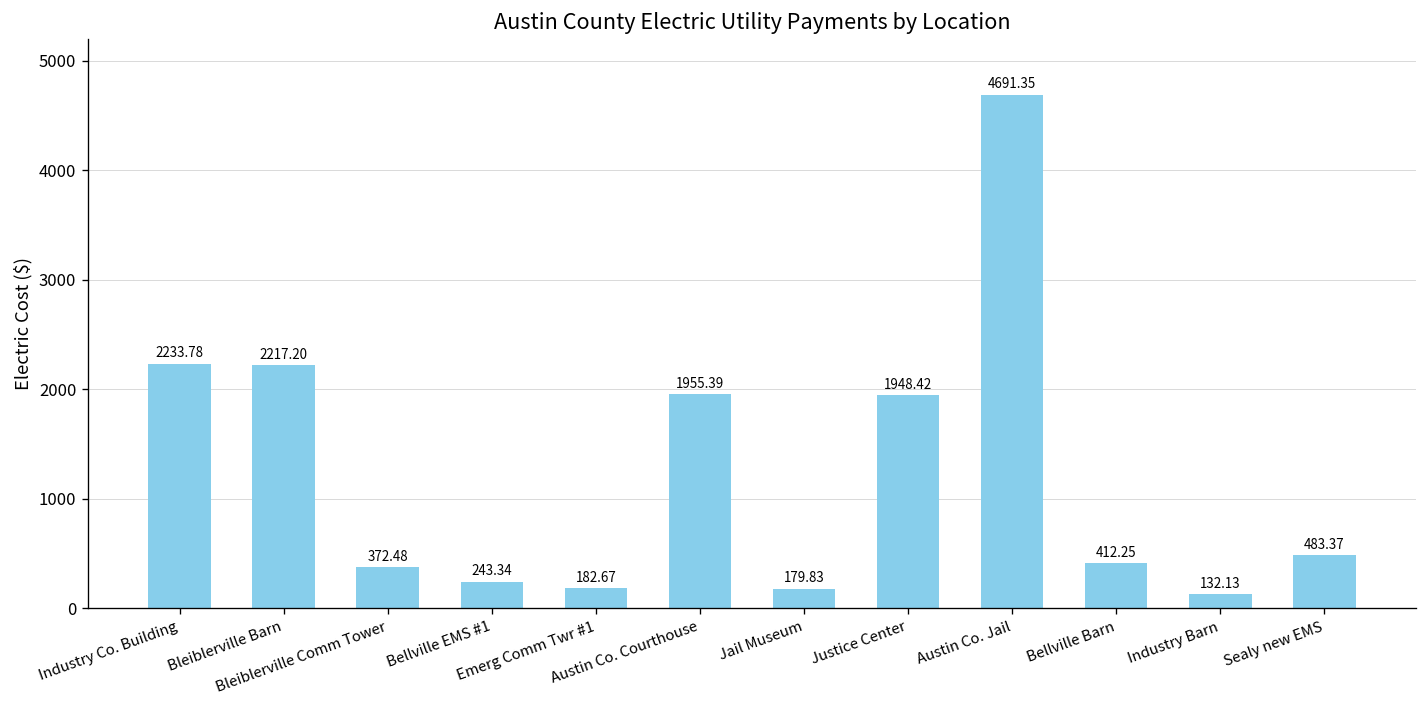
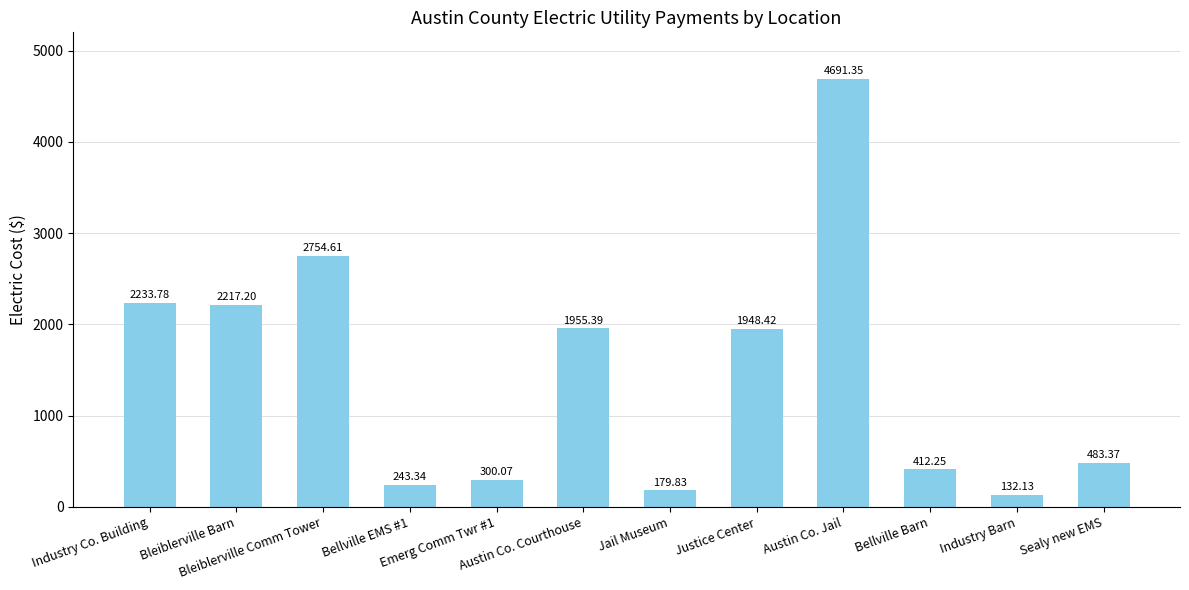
  {
    "Industry Co. Building": 2233.78,
    "Bleiblerville Barn": 2217.20,
-   "Bleiblerville Comm Tower": 372.48,
+   "Bleiblerville Comm Tower": 2754.61,
    "Bellville EMS #1": 243.34,
-   "Emerg Comm Twr #1": 182.67,
+   "Emerg Comm Twr #1": 300.07,
    "Austin Co. Courthouse": 1955.39,
    "Jail Museum": 179.83,
    "Justice Center": 1948.42,
    "Austin Co. Jail": 4691.35,
    "Bellville Barn": 412.25,
    "Industry Barn": 132.13,
    "Sealy new EMS": 483.37
  }
